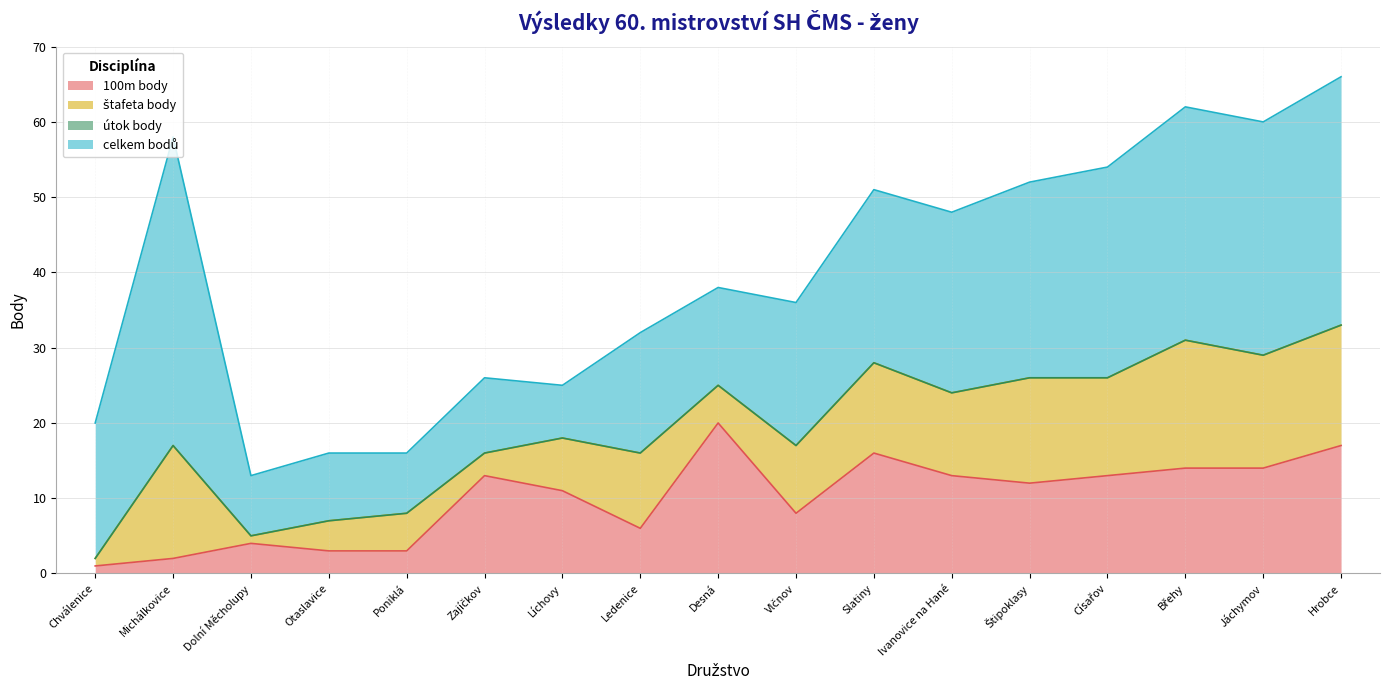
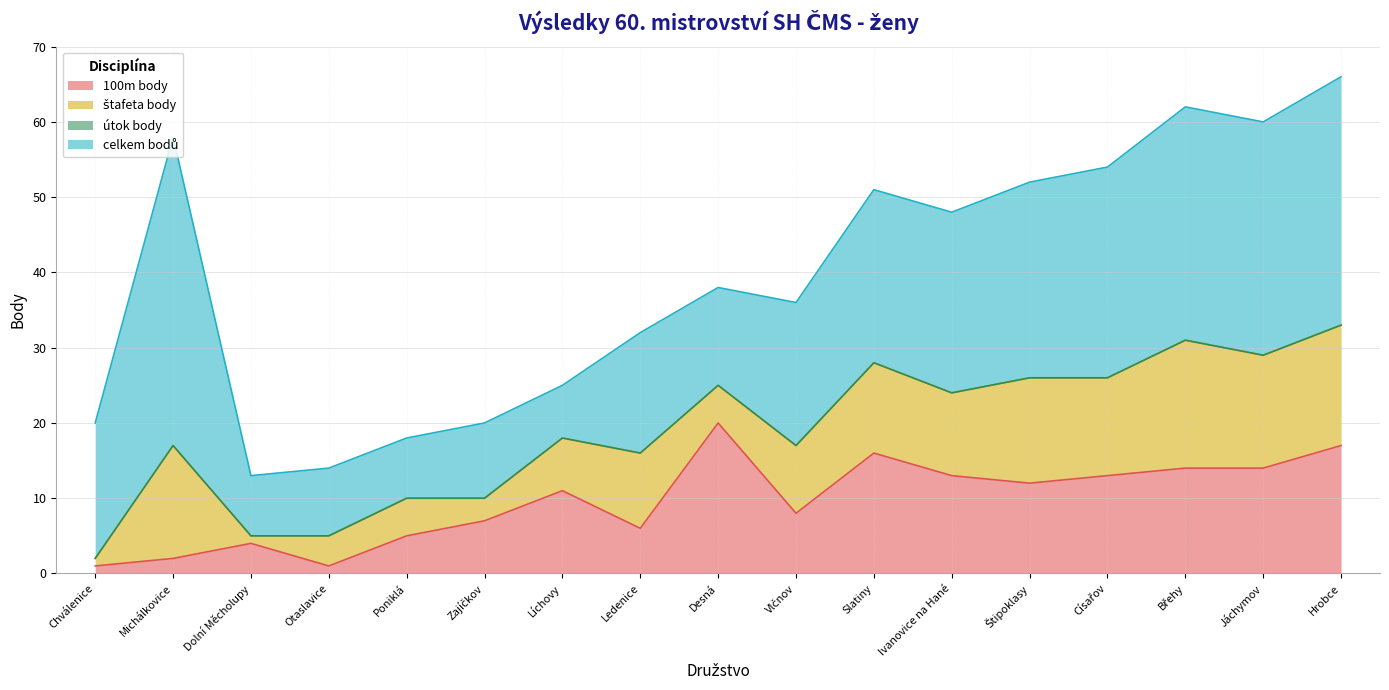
  {
    "100m body": {
      "Chválenice": 1,
      "Michálkovice": 2,
      "Dolní Měcholupy": 4,
-     "Otaslavice": 3,
-     "Poniklá": 3,
-     "Zajíčkov": 13,
+     "Otaslavice": 1,
+     "Poniklá": 5,
+     "Zajíčkov": 7,
      "Líchovy": 11,
      "Ledenice": 6,
      "Desná": 20,
      "Vlčnov": 8,
      "Slatiny": 16,
      "Ivanovice na Hané": 13,
      "Štipoklasy": 12,
      "Císařov": 13,
      "Břehy": 14,
      "Jáchymov": 14,
      "Hrobce": 17
    },
    "celkem bodů": {
      "Chválenice": 18,
      "Dolní Měcholupy": 8,
      "Otaslavice": 9,
      "Poniklá": 8,
      "Zajíčkov": 10,
      "Líchovy": 7,
      "Ledenice": 16,
      "Desná": 13,
      "Vlčnov": 19,
      "Slatiny": 23,
      "Ivanovice na Hané": 24,
      "Štipoklasy": 26,
      "Císařov": 28,
      "Břehy": 31,
      "Jáchymov": 31,
      "Hrobce": 33
    }
  }
